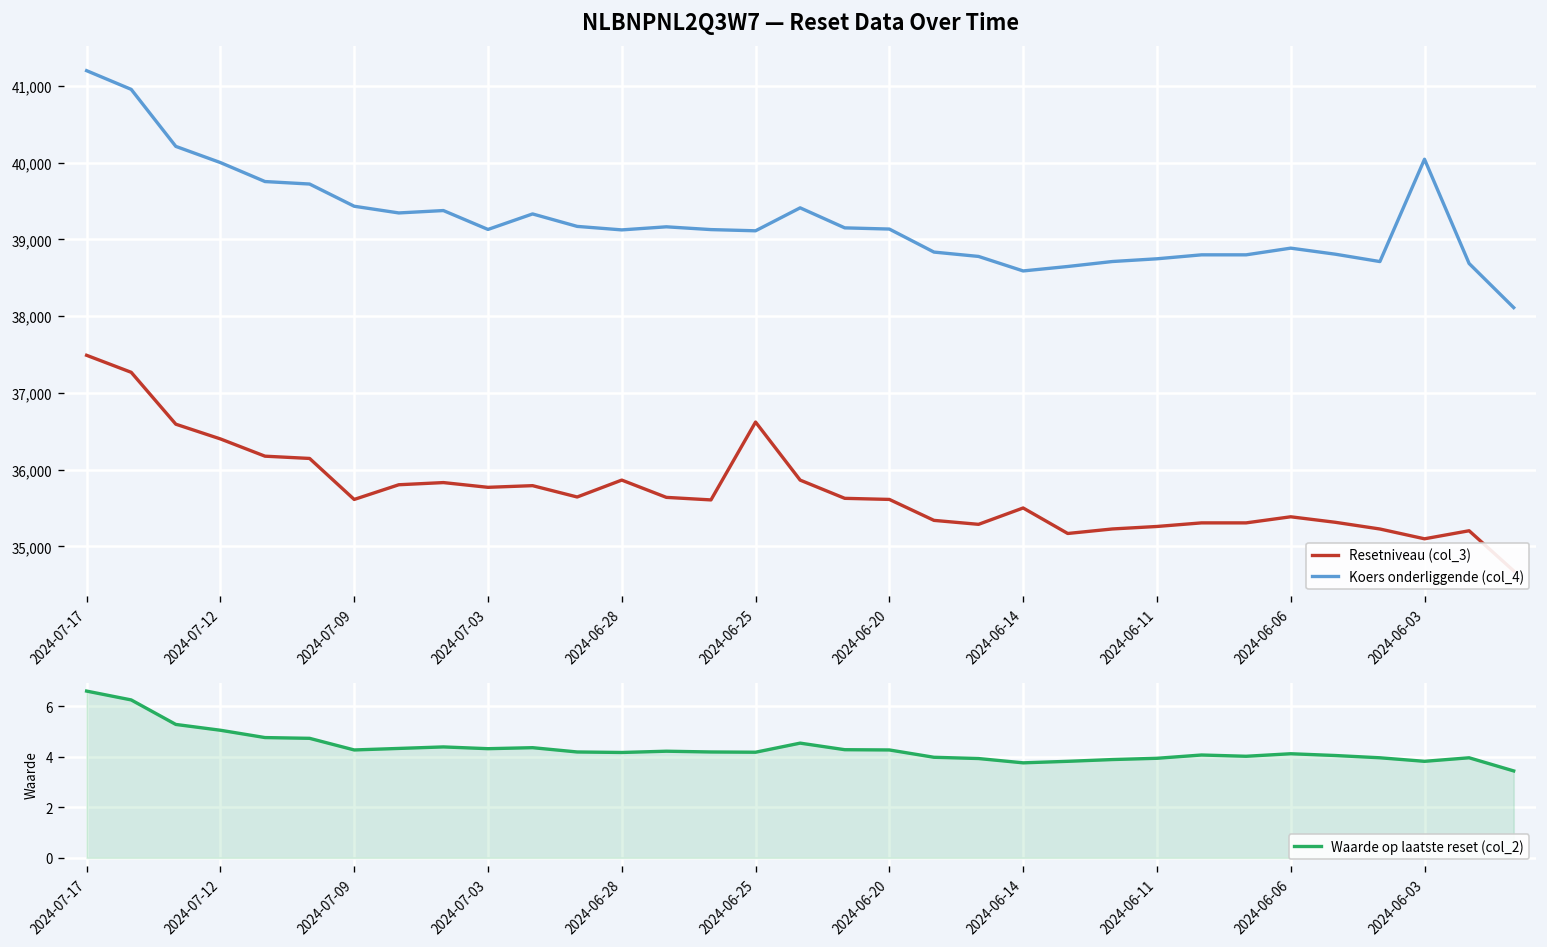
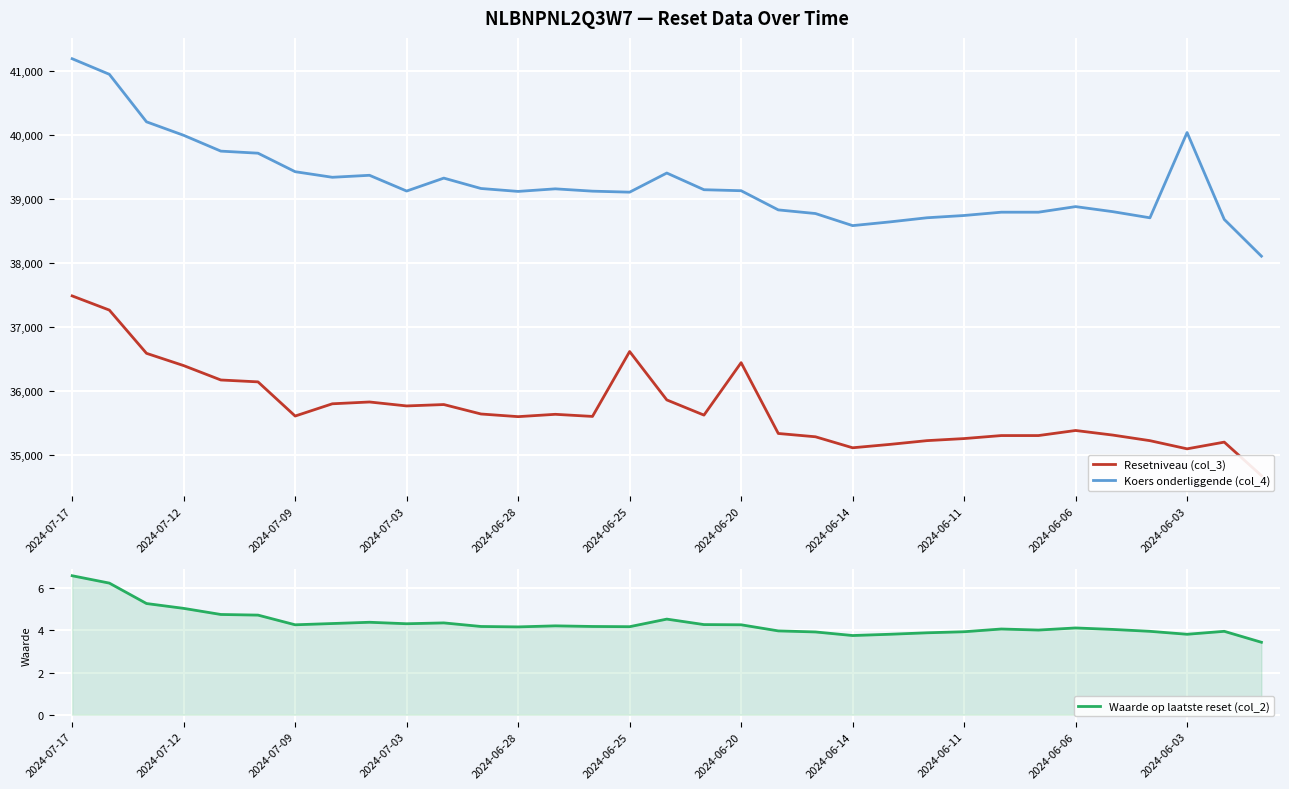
  {
    "NLBNPNL2Q3W7 — Reset Data Over Time": {
      "Resetniveau (col_3)": {
        "2024-07-17": "37,500",
        "2024-07-12": "36,400",
        "2024-07-09": "35,600",
        "2024-07-03": "35,800",
-       "2024-06-28": "35,900",
+       "2024-06-28": "35,600",
        "2024-06-25": "36,600",
-       "2024-06-20": "35,600",
-       "2024-06-14": "35,500",
+       "2024-06-20": "36,400",
+       "2024-06-14": "35,100",
        "2024-06-11": "35,300",
        "2024-06-06": "35,400",
        "2024-06-03": "35,100"
      },
      "Koers onderliggende (col_4)": {
        "2024-07-17": "41,200",
        "2024-07-12": "40,000",
        "2024-07-09": "39,400",
        "2024-07-03": "39,100",
        "2024-06-28": "39,100",
        "2024-06-25": "39,100",
        "2024-06-20": "39,100",
        "2024-06-14": "38,600",
        "2024-06-11": "38,700",
        "2024-06-06": "38,900",
        "2024-06-03": "40,000"
      }
    }
  }
